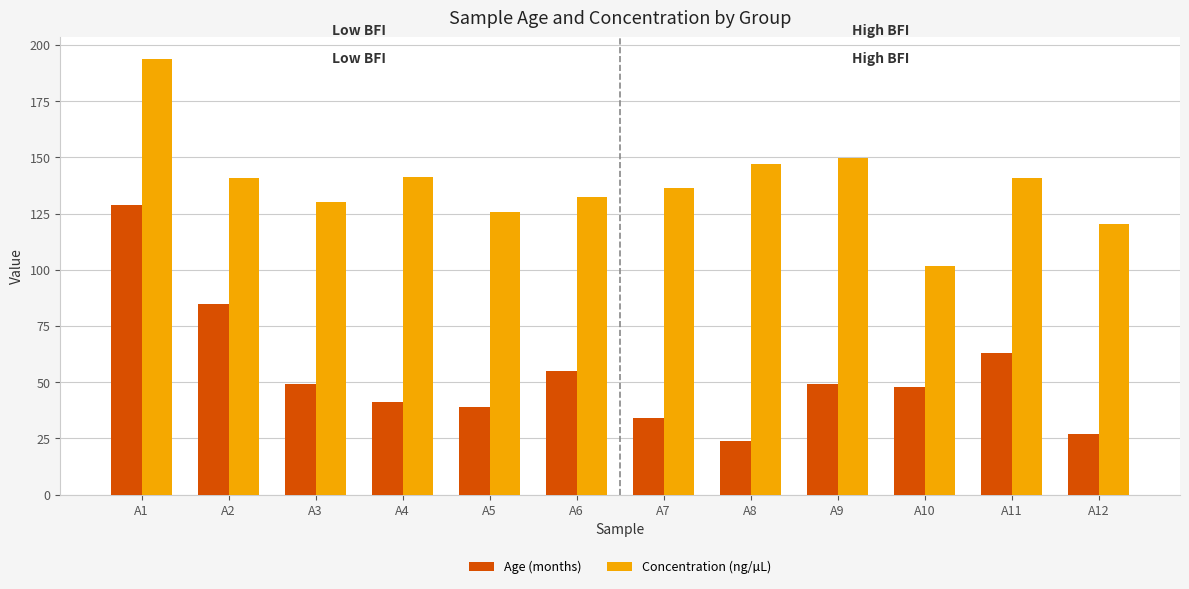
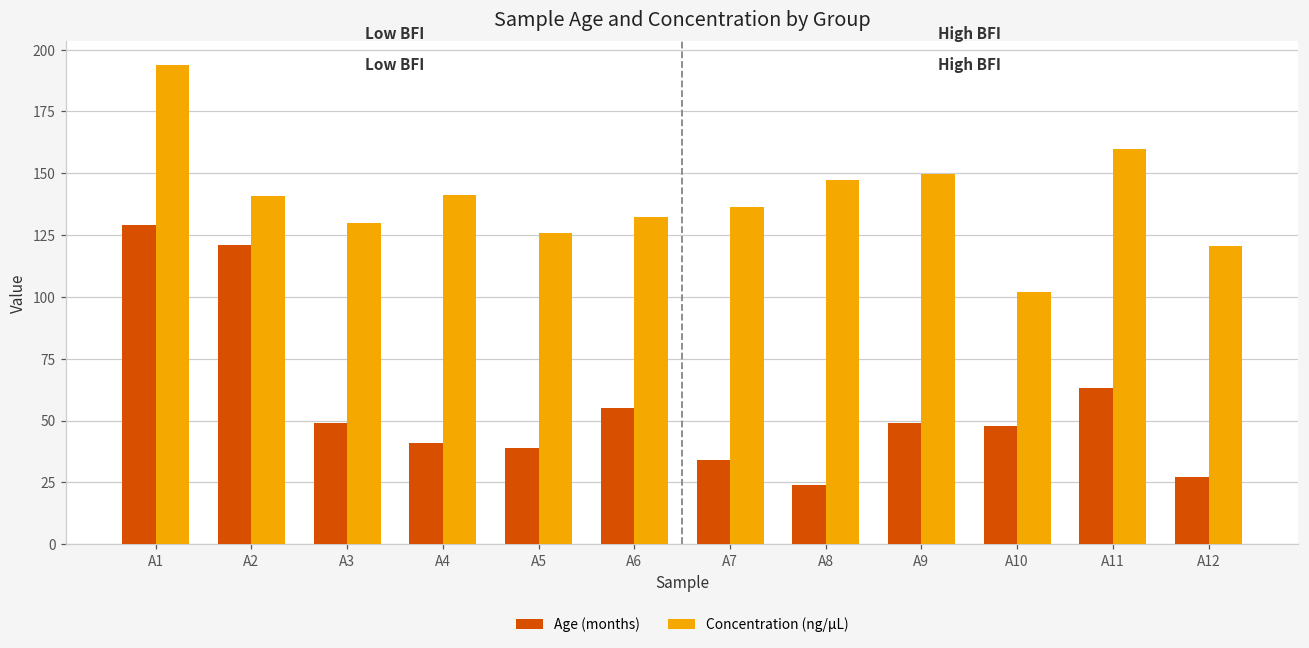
  {
    "Age (months)": {
      "A1": 129,
-     "A2": 85,
+     "A2": 121,
      "A3": 49,
      "A4": 41,
      "A5": 39,
      "A6": 55,
      "A7": 34,
      "A8": 24,
      "A9": 49,
      "A10": 48,
      "A11": 63,
      "A12": 27
    },
    "Concentration (ng/µL)": {
      "A1": 194,
      "A2": 141,
      "A3": 130,
      "A4": 141,
      "A5": 126,
      "A6": 132,
      "A7": 137,
      "A8": 147,
      "A9": 150,
      "A10": 102,
-     "A11": 141,
+     "A11": 160,
      "A12": 121
    }
  }
